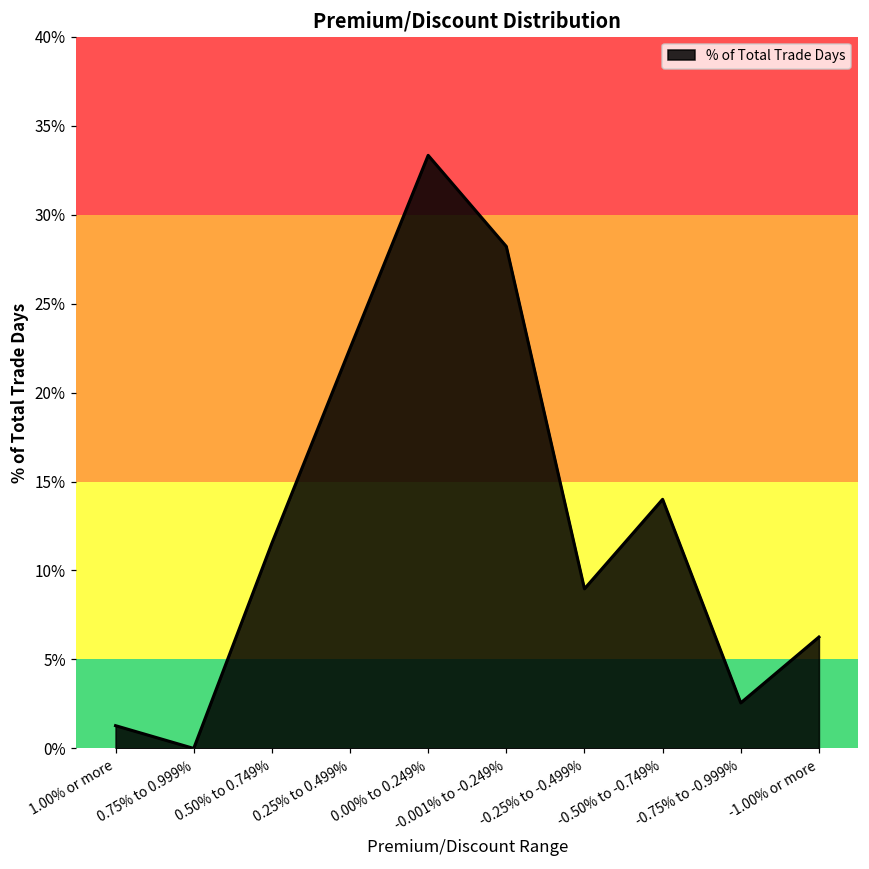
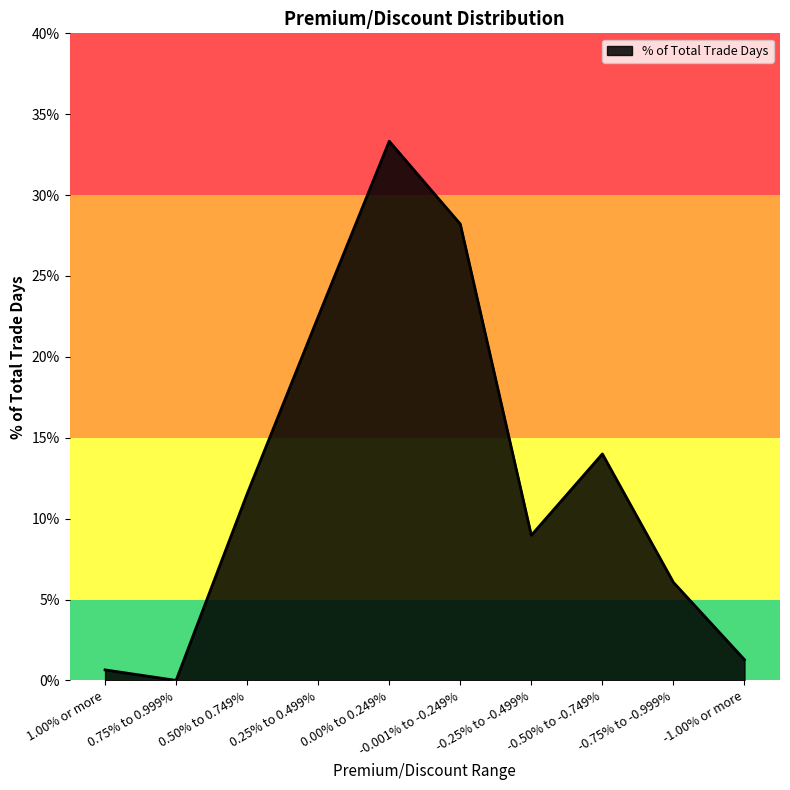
  {
-   "1.00% or more": "1.3%",
+   "1.00% or more": "0.7%",
    "0.75% to 0.999%": "0.0%",
    "0.50% to 0.749%": "11.5%",
    "0.25% to 0.499%": "22.5%",
    "0.00% to 0.249%": "33.3%",
    "-0.001% to -0.249%": "28.2%",
    "-0.25% to -0.499%": "9.0%",
    "-0.50% to -0.749%": "14.0%",
-   "-0.75% to -0.999%": "2.6%",
-   "-1.00% or more": "6.3%"
+   "-0.75% to -0.999%": "6.1%",
+   "-1.00% or more": "1.3%"
  }
